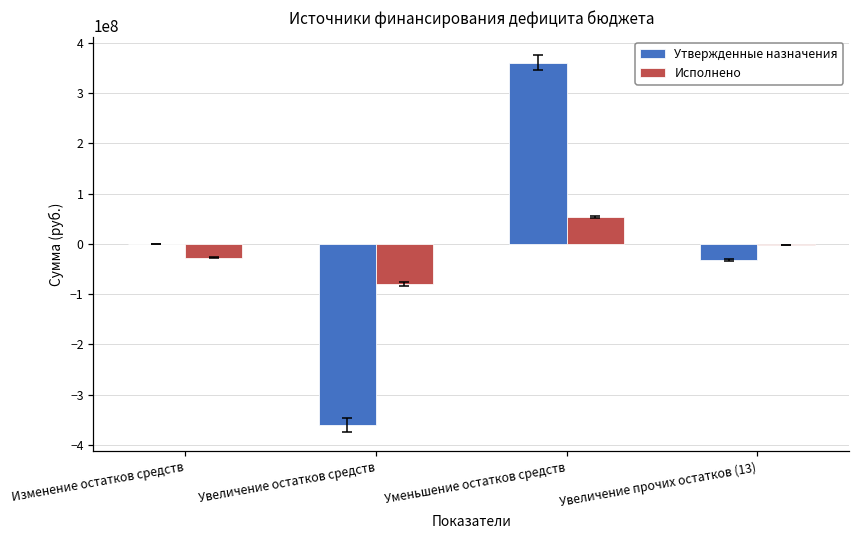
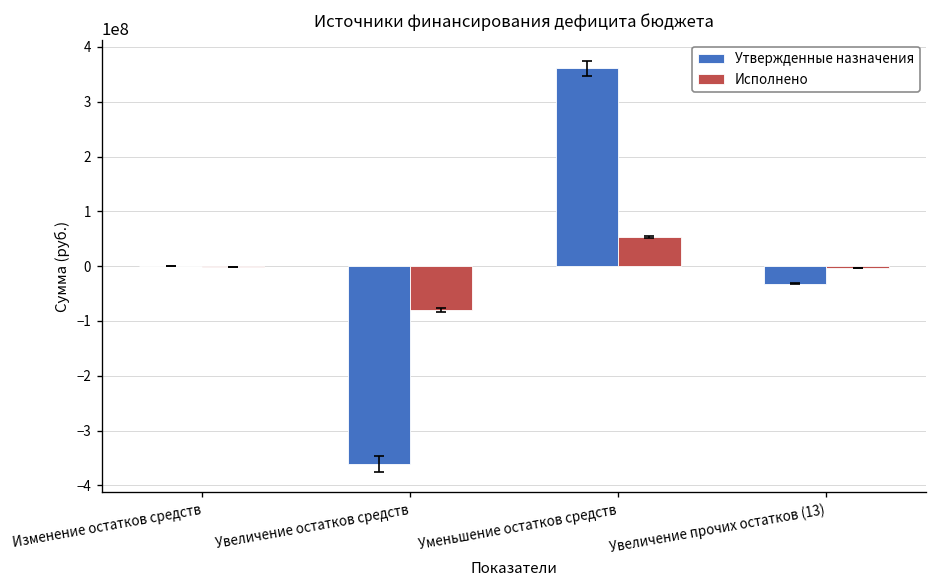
  {
    "Исполнено": {
-     "Изменение остатков средств": -30000000,
+     "Изменение остатков средств": 0,
      "Увеличение остатков средств": -80000000,
      "Уменьшение остатков средств": 50000000
    }
  }
